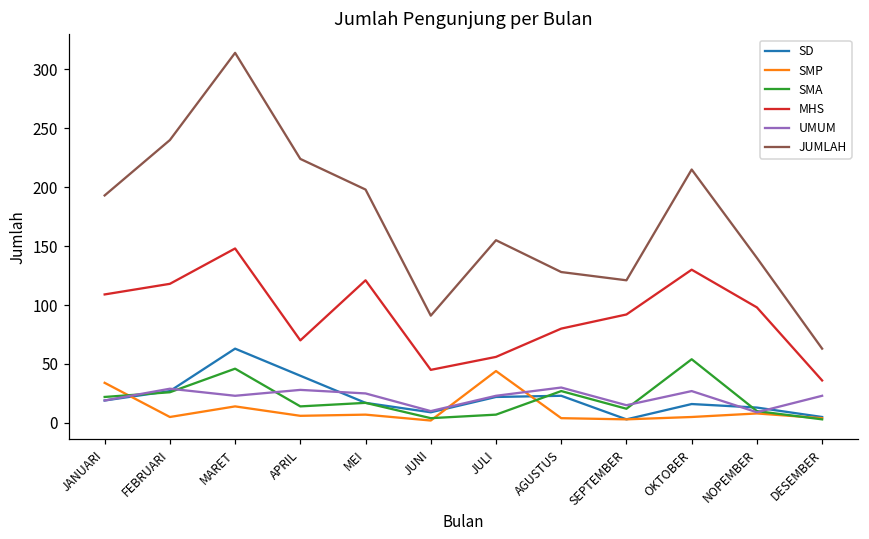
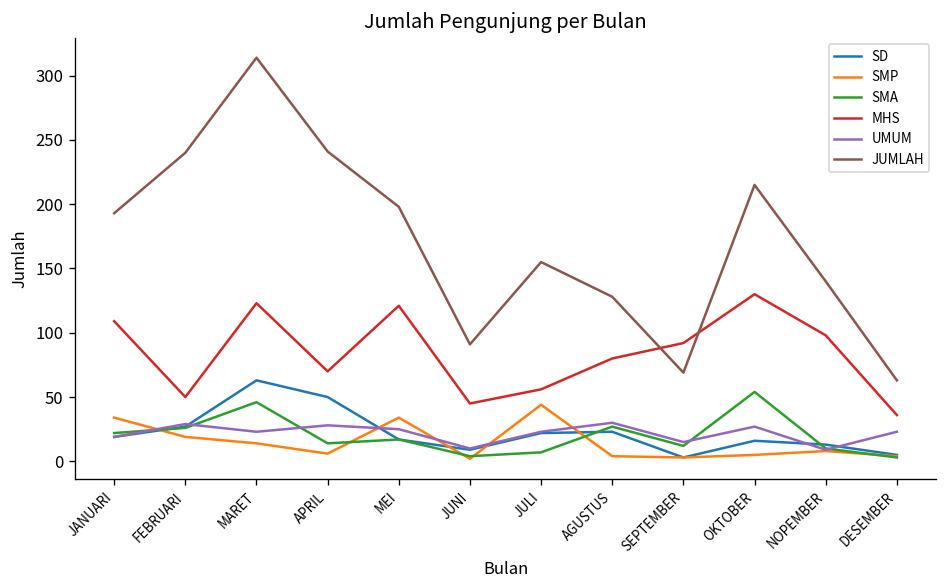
  {
    "SD": {
      "MARET": 63,
-     "APRIL": 40,
+     "APRIL": 50,
      "AGUSTUS": 23,
      "OKTOBER": 16,
      "NOPEMBER": 13
    },
    "SMP": {
      "JANUARI": 34,
-     "FEBRUARI": 5,
+     "FEBRUARI": 19,
      "MARET": 14,
      "APRIL": 6,
-     "MEI": 7,
+     "MEI": 34,
      "JULI": 44,
      "AGUSTUS": 4,
      "OKTOBER": 5
    },
    "SMA": {
      "JANUARI": 22,
      "MARET": 46,
      "APRIL": 14,
      "JULI": 7,
      "AGUSTUS": 27,
      "SEPTEMBER": 12,
      "OKTOBER": 54
    },
    "MHS": {
      "JANUARI": 109,
-     "FEBRUARI": 118,
-     "MARET": 148,
+     "FEBRUARI": 50,
+     "MARET": 123,
      "APRIL": 70,
      "MEI": 121,
      "JUNI": 45,
      "JULI": 56,
      "AGUSTUS": 80,
      "SEPTEMBER": 92,
      "OKTOBER": 130,
      "NOPEMBER": 98,
      "DESEMBER": 36
    },
    "UMUM": {
      "MARET": 23,
      "APRIL": 28,
      "MEI": 25,
      "AGUSTUS": 30,
      "SEPTEMBER": 15,
      "OKTOBER": 27,
      "DESEMBER": 23
    },
    "JUMLAH": {
      "JANUARI": 193,
      "FEBRUARI": 240,
      "MARET": 314,
-     "APRIL": 224,
+     "APRIL": 241,
      "MEI": 198,
      "JUNI": 91,
      "JULI": 155,
      "AGUSTUS": 128,
-     "SEPTEMBER": 121,
+     "SEPTEMBER": 69,
      "OKTOBER": 215,
      "NOPEMBER": 140,
      "DESEMBER": 63
    }
  }
